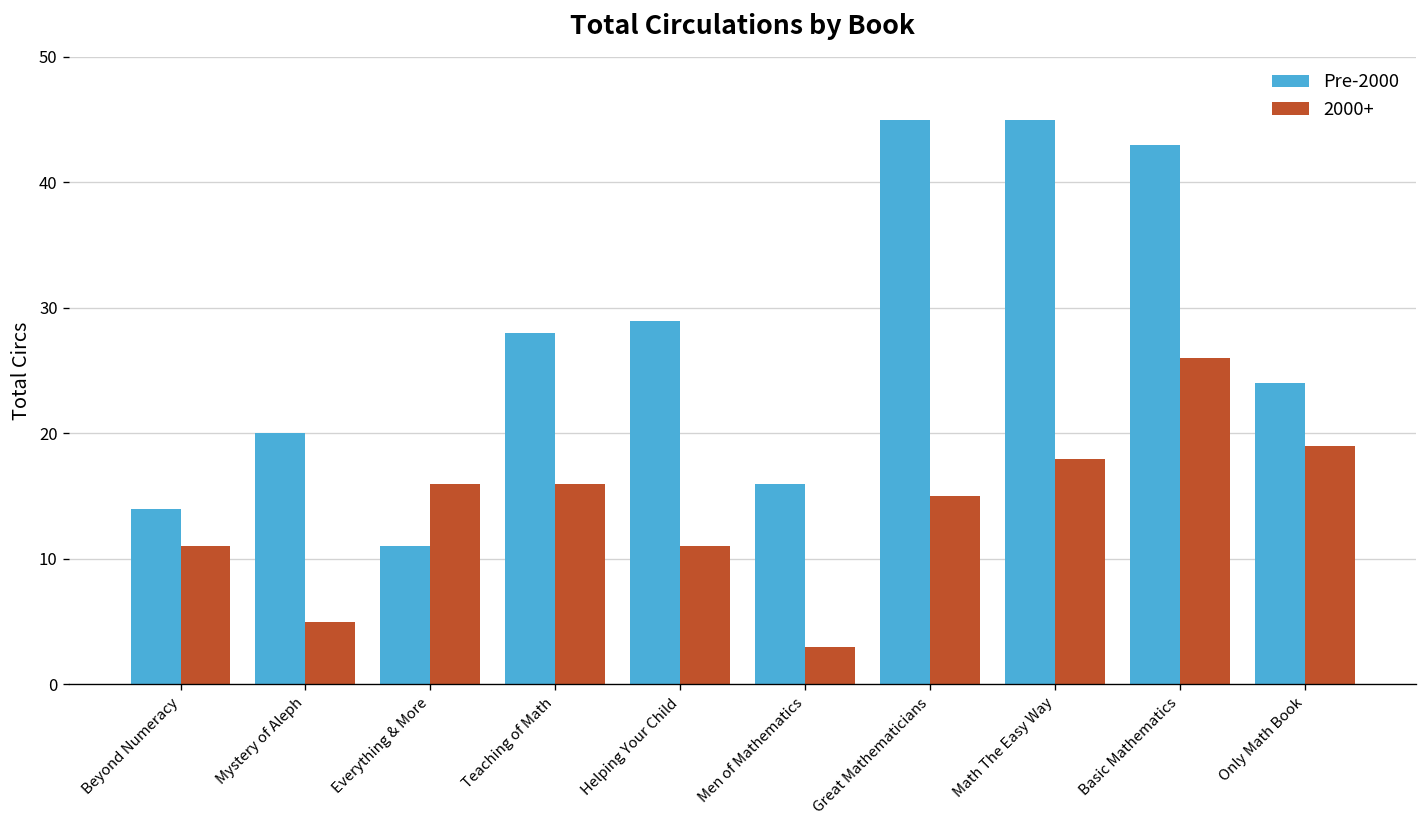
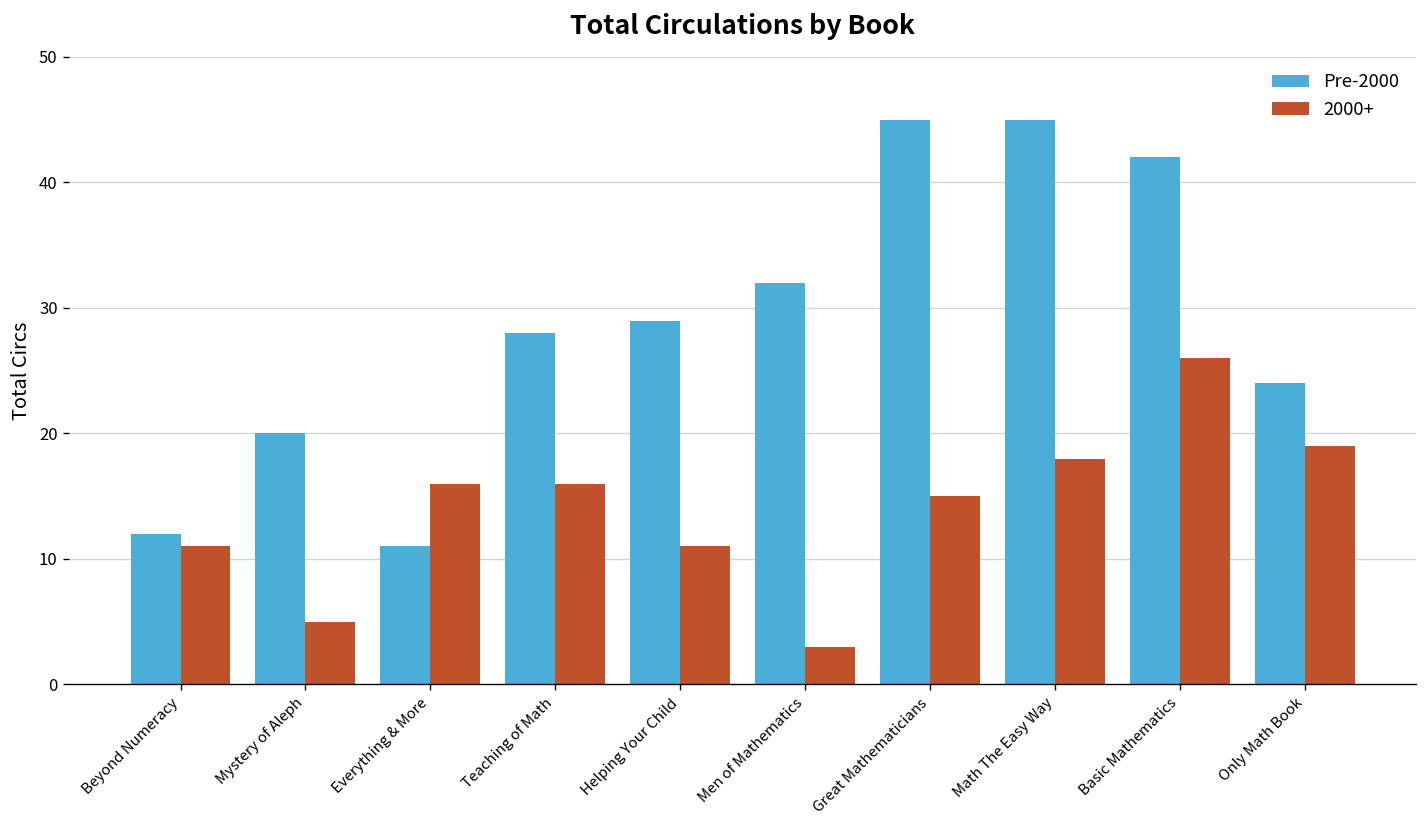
  {
    "Pre-2000": {
-     "Beyond Numeracy": 14,
+     "Beyond Numeracy": 12,
      "Mystery of Aleph": 20,
      "Everything & More": 11,
      "Teaching of Math": 28,
      "Helping Your Child": 29,
-     "Men of Mathematics": 16,
+     "Men of Mathematics": 32,
      "Great Mathematicians": 45,
      "Math The Easy Way": 45,
-     "Basic Mathematics": 43,
+     "Basic Mathematics": 42,
      "Only Math Book": 24
    },
    "2000+": {
      "Beyond Numeracy": 11,
      "Mystery of Aleph": 5,
      "Everything & More": 16,
      "Teaching of Math": 16,
      "Helping Your Child": 11,
      "Men of Mathematics": 3,
      "Great Mathematicians": 15,
      "Math The Easy Way": 18,
      "Basic Mathematics": 26,
      "Only Math Book": 19
    }
  }
